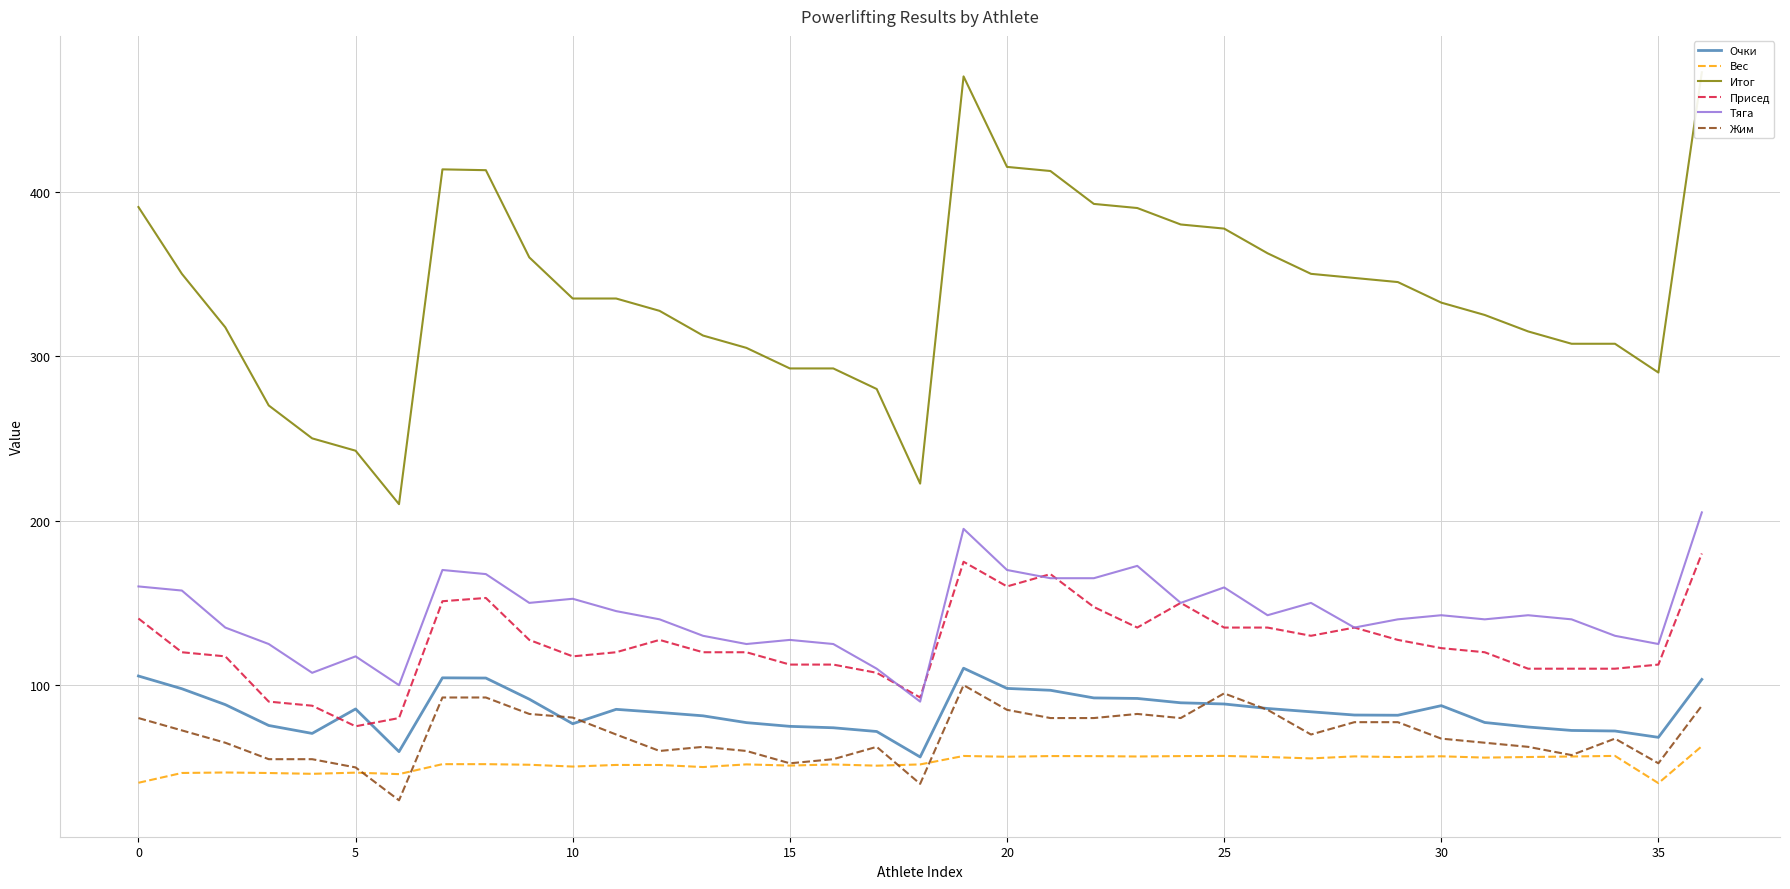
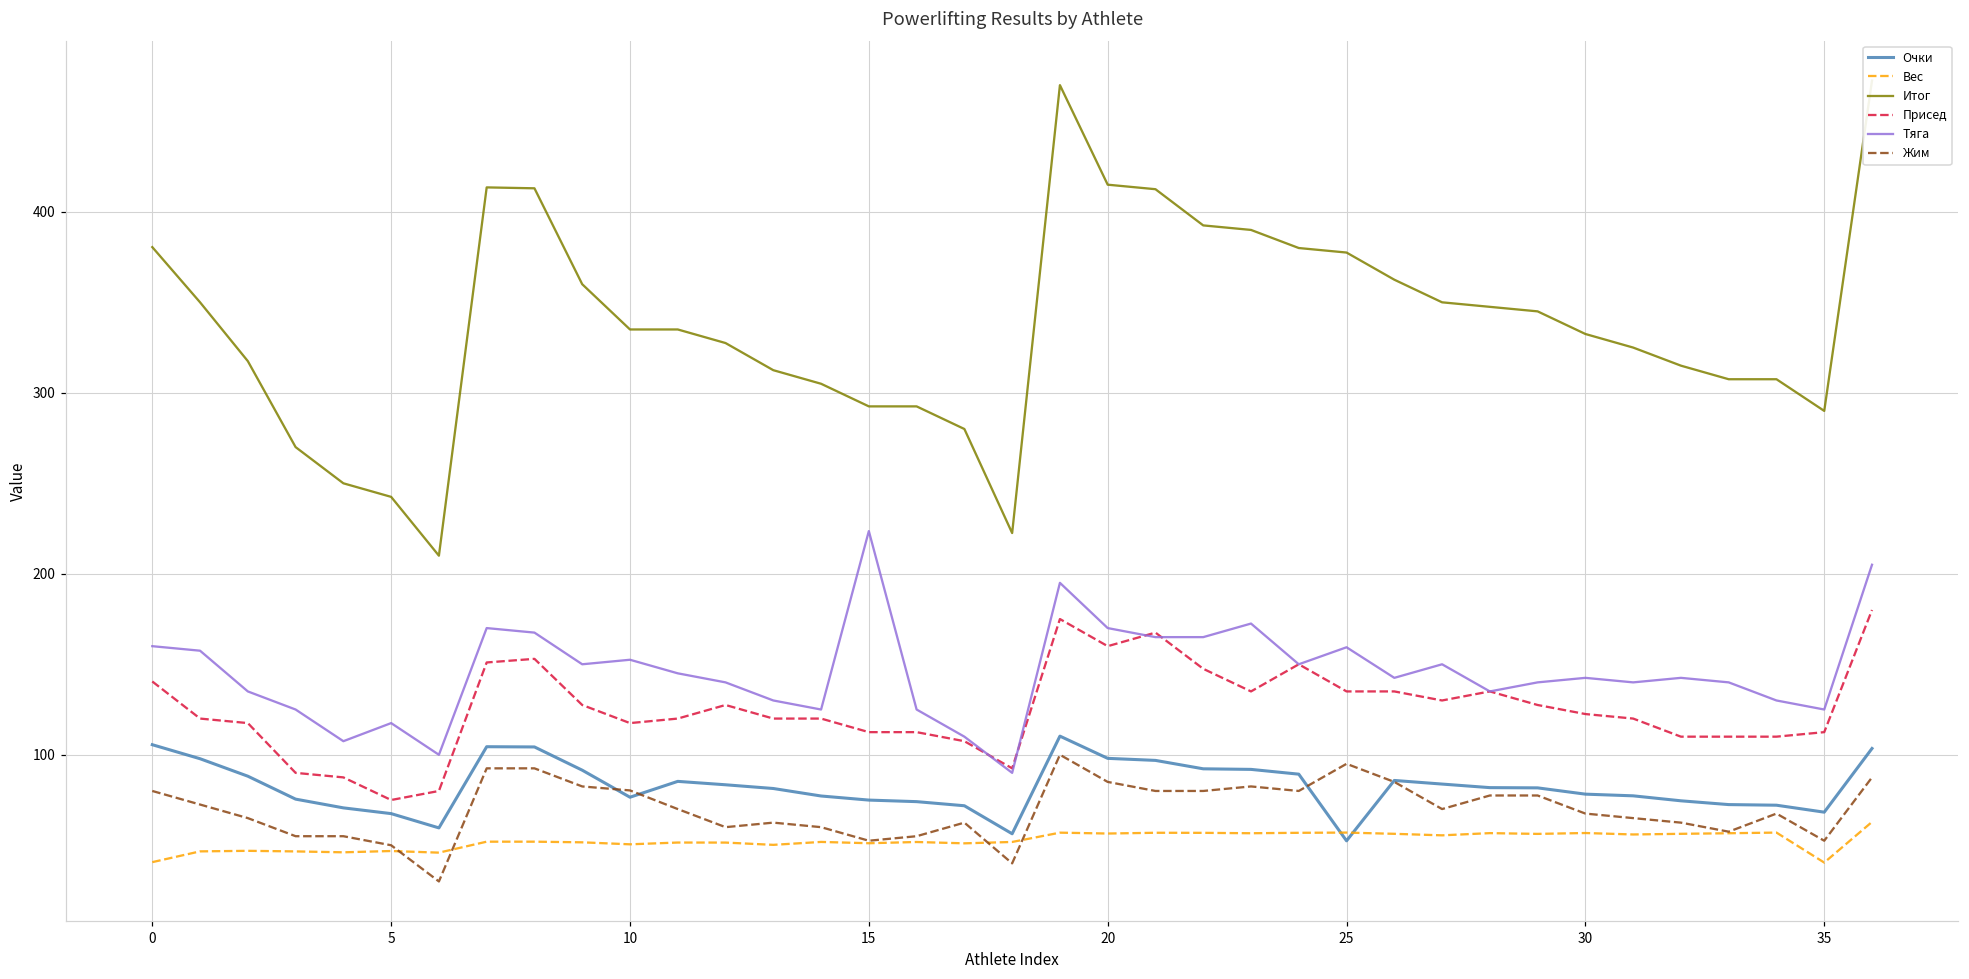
  {
    "Очки": {
      "0": 106,
-     "5": 86,
+     "5": 67,
      "10": 77,
      "15": 75,
      "20": 98,
-     "25": 89,
-     "30": 88,
+     "25": 52,
+     "30": 78,
      "35": 68
    },
    "Вес": {
      "0": 41,
      "5": 47,
      "10": 51,
      "20": 56,
      "25": 57,
      "30": 57,
      "35": 40
    },
    "Итог": {
-     "0": 391,
+     "0": 381,
      "5": 243,
      "10": 335,
      "15": 293,
      "20": 415,
      "25": 378,
      "30": 333,
      "35": 290
    },
    "Присед": {
      "0": 141,
      "5": 75,
      "10": 118,
      "15": 113,
      "20": 160,
      "25": 135,
      "30": 123,
      "35": 113
    },
    "Тяга": {
      "0": 160,
      "5": 118,
      "10": 153,
-     "15": 128,
+     "15": 224,
      "20": 170,
      "25": 159,
      "30": 143,
      "35": 125
    },
    "Жим": {
      "0": 80,
      "5": 50,
      "10": 80,
      "20": 85,
      "25": 95,
      "30": 68,
      "35": 53
    }
  }
